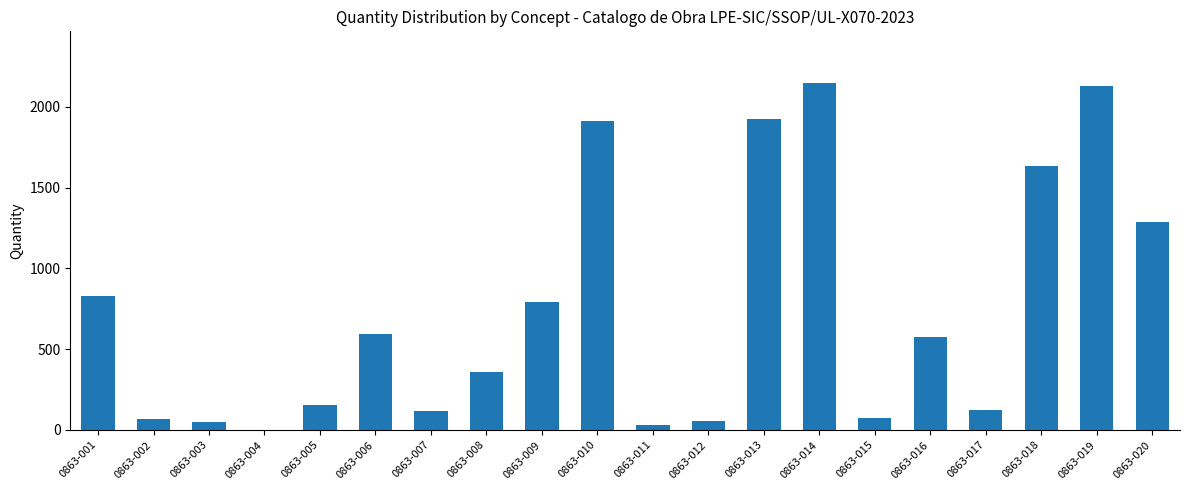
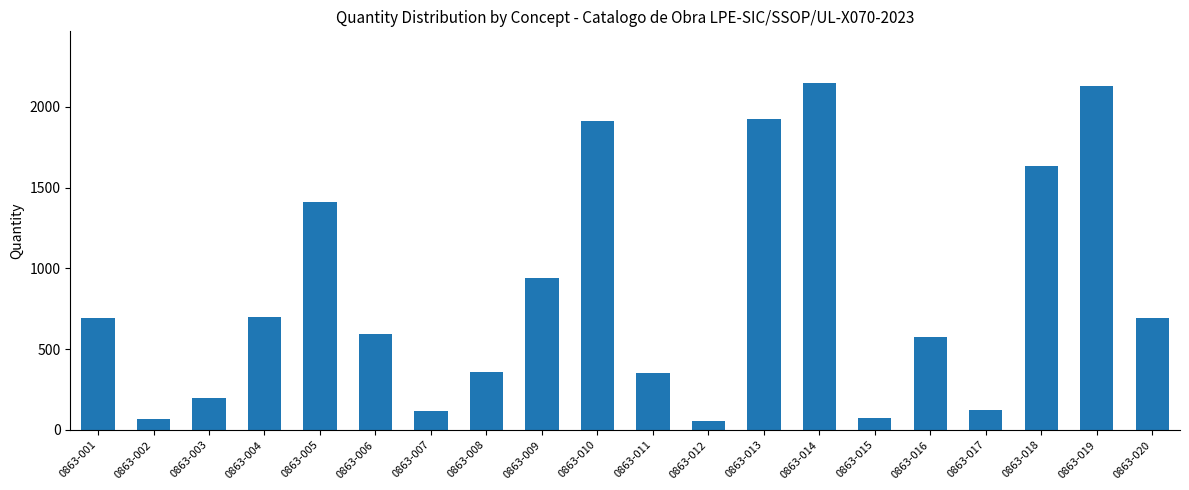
  {
-   "0863-001": 830,
+   "0863-001": 690,
    "0863-002": 70,
-   "0863-003": 50,
-   "0863-004": 0,
-   "0863-005": 150,
+   "0863-003": 200,
+   "0863-004": 700,
+   "0863-005": 1410,
    "0863-006": 590,
    "0863-007": 120,
    "0863-008": 360,
-   "0863-009": 790,
+   "0863-009": 940,
    "0863-010": 1910,
-   "0863-011": 30,
+   "0863-011": 350,
    "0863-012": 50,
    "0863-013": 1920,
    "0863-014": 2150,
    "0863-015": 80,
    "0863-016": 570,
    "0863-017": 120,
    "0863-018": 1640,
    "0863-019": 2130,
-   "0863-020": 1290
+   "0863-020": 690
  }
